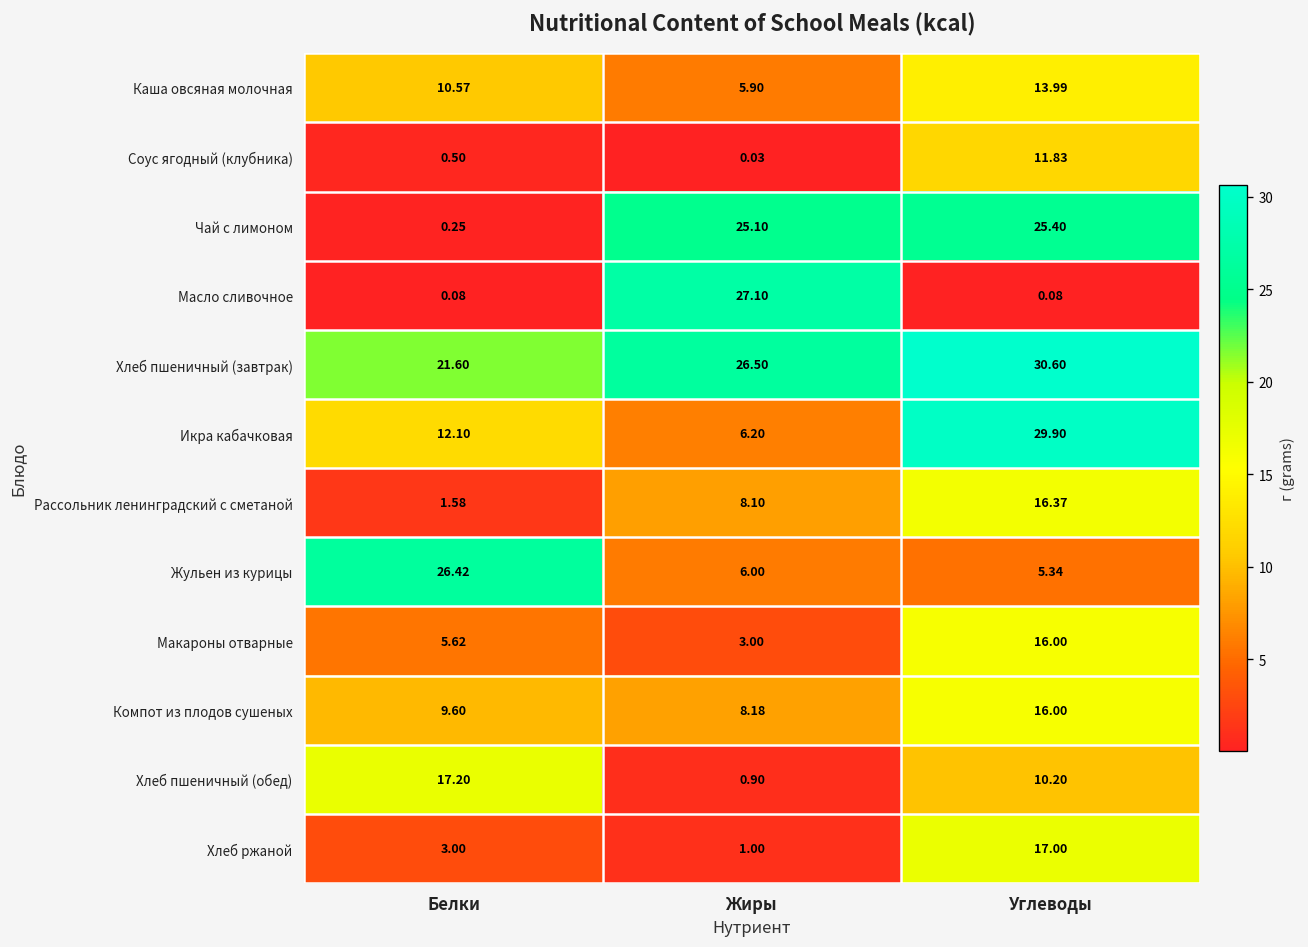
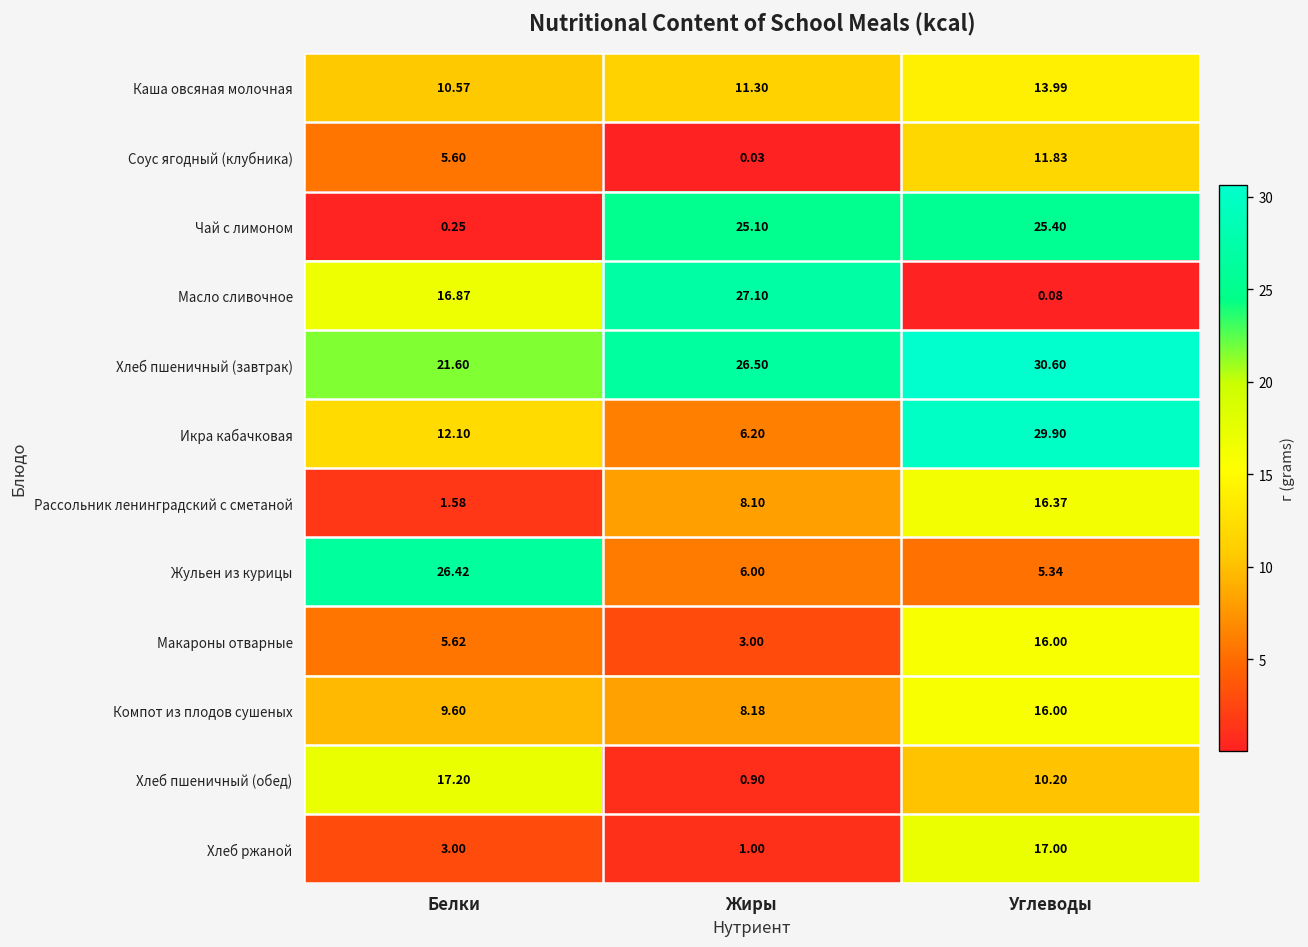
  {
    "Каша овсяная молочная": {
      "Белки": 10.57,
-     "Жиры": 5.90,
+     "Жиры": 11.30,
      "Углеводы": 13.99
    },
    "Соус ягодный (клубника)": {
-     "Белки": 0.50,
+     "Белки": 5.60,
      "Жиры": 0.03,
      "Углеводы": 11.83
    },
    "Чай с лимоном": {
      "Белки": 0.25,
      "Жиры": 25.10,
      "Углеводы": 25.40
    },
    "Масло сливочное": {
-     "Белки": 0.08,
+     "Белки": 16.87,
      "Жиры": 27.10,
      "Углеводы": 0.08
    },
    "Хлеб пшеничный (завтрак)": {
      "Белки": 21.60,
      "Жиры": 26.50,
      "Углеводы": 30.60
    },
    "Икра кабачковая": {
      "Белки": 12.10,
      "Жиры": 6.20,
      "Углеводы": 29.90
    },
    "Рассольник ленинградский с сметаной": {
      "Белки": 1.58,
      "Жиры": 8.10,
      "Углеводы": 16.37
    },
    "Жульен из курицы": {
      "Белки": 26.42,
      "Жиры": 6.00,
      "Углеводы": 5.34
    },
    "Макароны отварные": {
      "Белки": 5.62,
      "Жиры": 3.00,
      "Углеводы": 16.00
    },
    "Компот из плодов сушеных": {
      "Белки": 9.60,
      "Жиры": 8.18,
      "Углеводы": 16.00
    },
    "Хлеб пшеничный (обед)": {
      "Белки": 17.20,
      "Жиры": 0.90,
      "Углеводы": 10.20
    },
    "Хлеб ржаной": {
      "Белки": 3.00,
      "Жиры": 1.00,
      "Углеводы": 17.00
    }
  }
